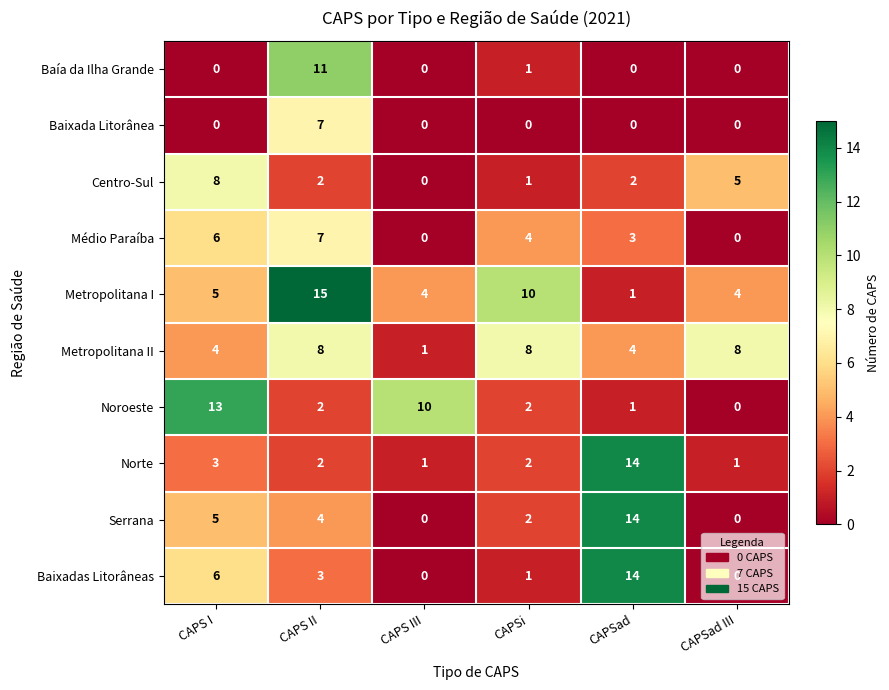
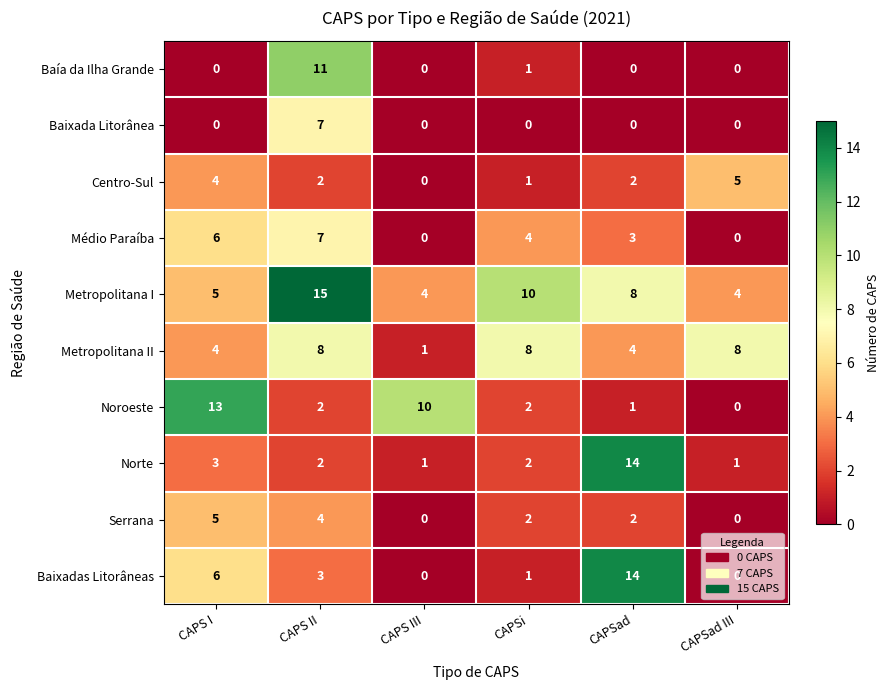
  {
    "Baía da Ilha Grande": {
      "CAPS I": 0,
      "CAPS II": 11,
      "CAPS III": 0,
      "CAPSi": 1,
      "CAPSad": 0,
      "CAPSad III": 0
    },
    "Baixada Litorânea": {
      "CAPS I": 0,
      "CAPS II": 7,
      "CAPS III": 0,
      "CAPSi": 0,
      "CAPSad": 0,
      "CAPSad III": 0
    },
    "Centro-Sul": {
-     "CAPS I": 8,
+     "CAPS I": 4,
      "CAPS II": 2,
      "CAPS III": 0,
      "CAPSi": 1,
      "CAPSad": 2,
      "CAPSad III": 5
    },
    "Médio Paraíba": {
      "CAPS I": 6,
      "CAPS II": 7,
      "CAPS III": 0,
      "CAPSi": 4,
      "CAPSad": 3,
      "CAPSad III": 0
    },
    "Metropolitana I": {
      "CAPS I": 5,
      "CAPS II": 15,
      "CAPS III": 4,
      "CAPSi": 10,
-     "CAPSad": 1,
+     "CAPSad": 8,
      "CAPSad III": 4
    },
    "Metropolitana II": {
      "CAPS I": 4,
      "CAPS II": 8,
      "CAPS III": 1,
      "CAPSi": 8,
      "CAPSad": 4,
      "CAPSad III": 8
    },
    "Noroeste": {
      "CAPS I": 13,
      "CAPS II": 2,
      "CAPS III": 10,
      "CAPSi": 2,
      "CAPSad": 1,
      "CAPSad III": 0
    },
    "Norte": {
      "CAPS I": 3,
      "CAPS II": 2,
      "CAPS III": 1,
      "CAPSi": 2,
      "CAPSad": 14,
      "CAPSad III": 1
    },
    "Serrana": {
      "CAPS I": 5,
      "CAPS II": 4,
      "CAPS III": 0,
      "CAPSi": 2,
-     "CAPSad": 14,
+     "CAPSad": 2,
      "CAPSad III": 0
    },
    "Baixadas Litorâneas": {
      "CAPS I": 6,
      "CAPS II": 3,
      "CAPS III": 0,
      "CAPSi": 1,
      "CAPSad": 14
    }
  }
